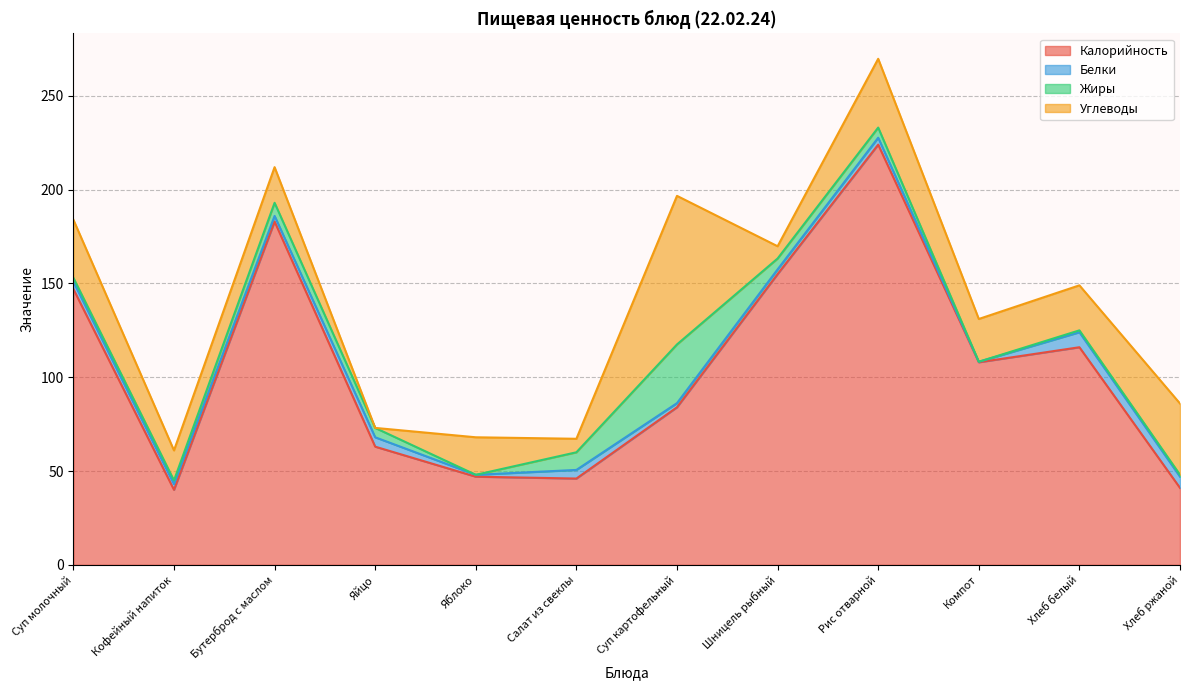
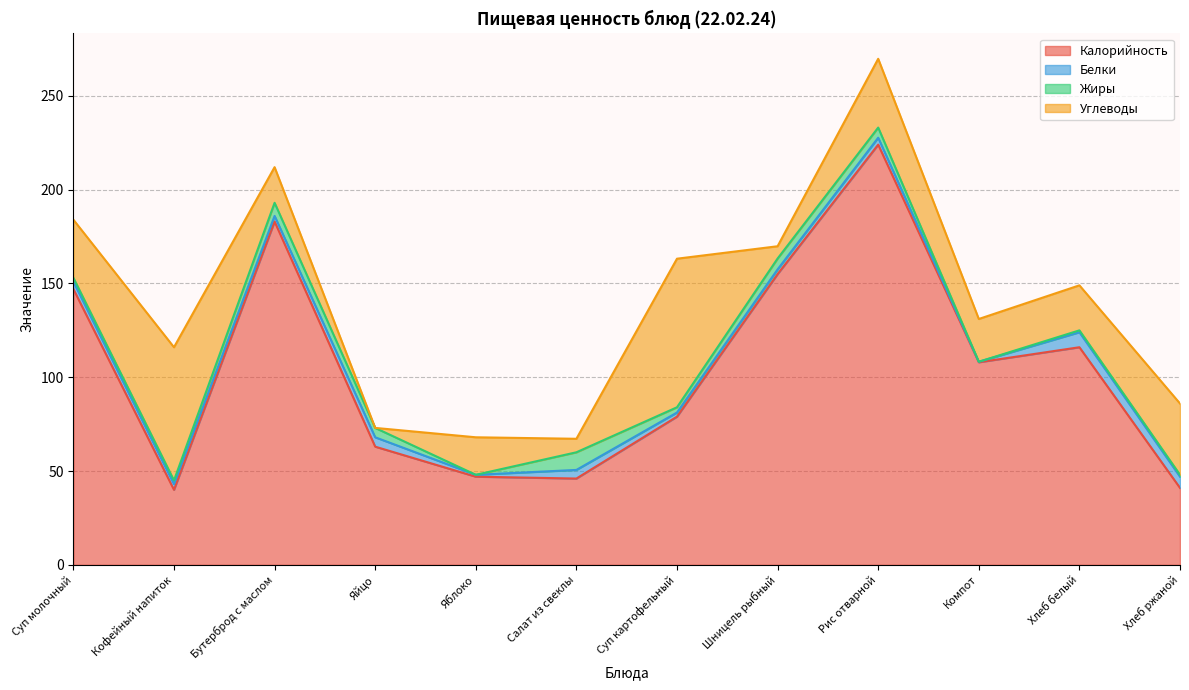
  {
    "Калорийность": {
      "Суп молочный": 147,
      "Кофейный напиток": 40,
      "Бутерброд с маслом": 183,
      "Яйцо": 63,
      "Салат из свеклы": 46,
-     "Суп картофельный": 84,
+     "Суп картофельный": 79,
      "Шницель рыбный": 155,
      "Рис отварной": 224,
      "Хлеб белый": 116,
      "Хлеб ржаной": 41
    },
    "Белки": {
      "Суп молочный": 4,
      "Кофейный напиток": 3,
      "Бутерброд с маслом": 3,
      "Яйцо": 5,
      "Салат из свеклы": 5,
      "Суп картофельный": 2,
      "Шницель рыбный": 3,
      "Рис отварной": 4
    },
    "Жиры": {
      "Суп молочный": 2,
      "Кофейный напиток": 2,
      "Бутерброд с маслом": 7,
      "Салат из свеклы": 9,
-     "Суп картофельный": 31,
+     "Суп картофельный": 3,
      "Шницель рыбный": 6,
      "Рис отварной": 5
    },
    "Углеводы": {
      "Суп молочный": 31,
-     "Кофейный напиток": 16,
+     "Кофейный напиток": 71,
      "Бутерброд с маслом": 19,
      "Яблоко": 20,
      "Салат из свеклы": 7,
      "Суп картофельный": 79,
      "Шницель рыбный": 7,
      "Рис отварной": 37,
      "Компот": 23,
      "Хлеб белый": 24,
      "Хлеб ржаной": 38
    }
  }
